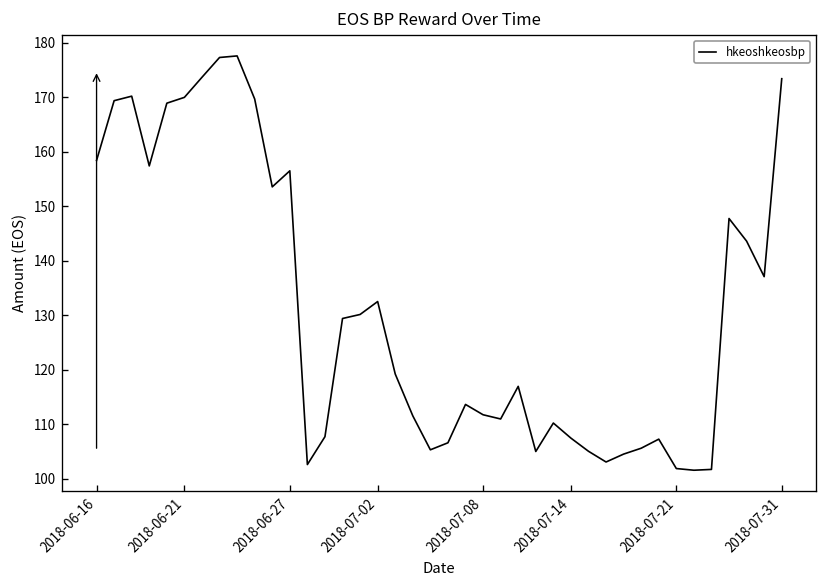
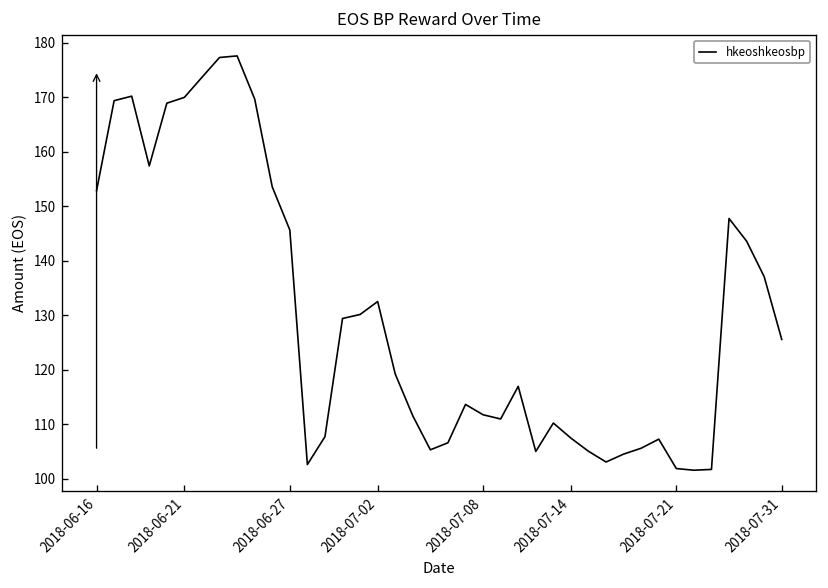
  {
-   "2018-06-16": 158,
+   "2018-06-16": 153,
    "2018-06-21": 170,
-   "2018-06-27": 156,
+   "2018-06-27": 146,
    "2018-07-02": 133,
    "2018-07-08": 112,
    "2018-07-14": 107,
    "2018-07-21": 102,
-   "2018-07-31": 173
+   "2018-07-31": 126
  }
